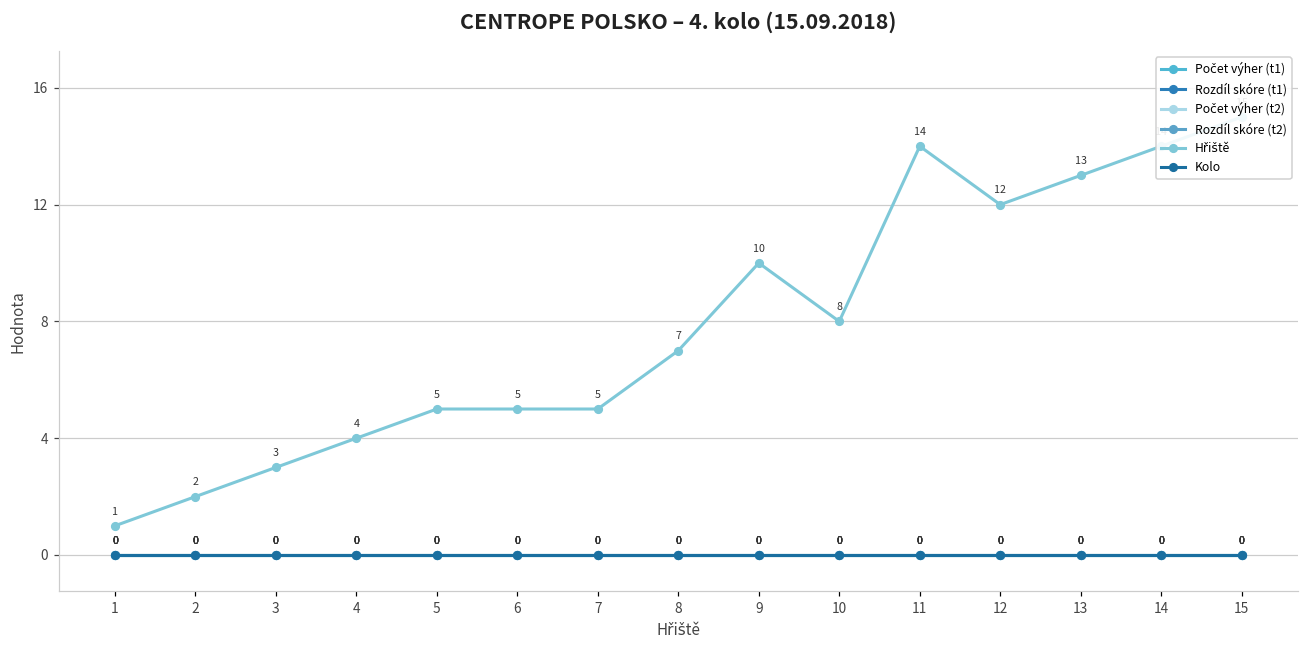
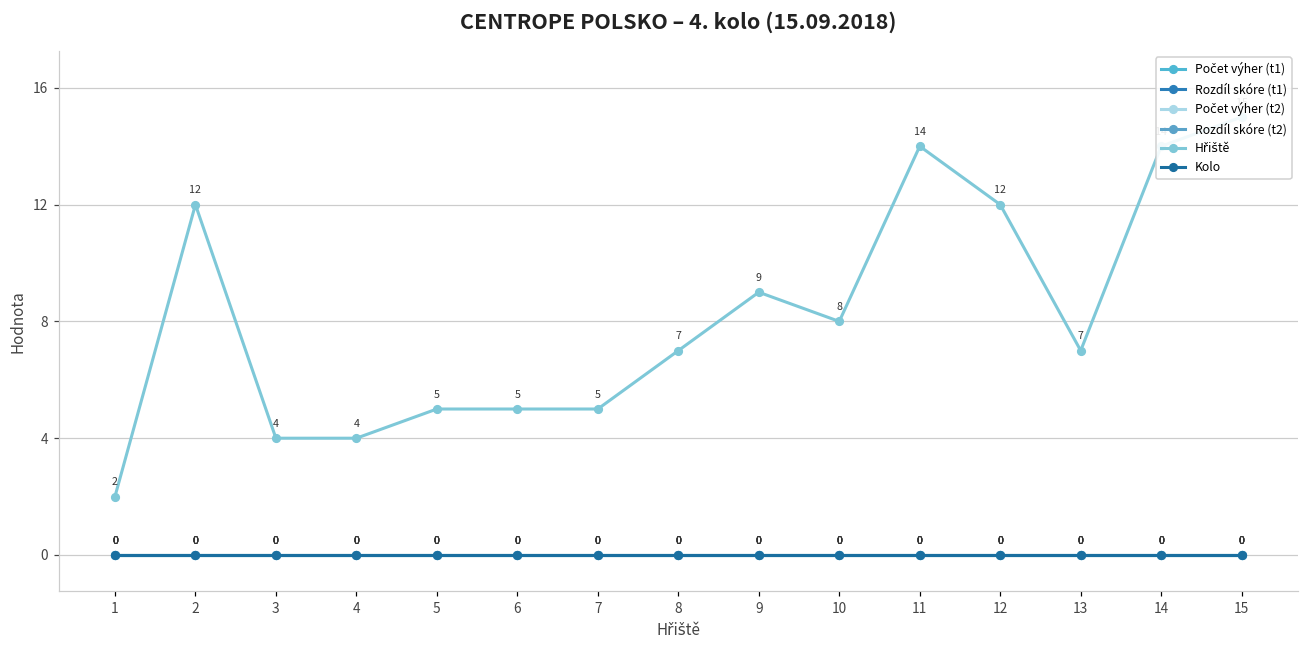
  {
    "Hřiště": {
-     "1": 1,
-     "2": 2,
-     "3": 3,
+     "1": 2,
+     "2": 12,
+     "3": 4,
      "4": 4,
      "5": 5,
      "6": 5,
      "7": 5,
      "8": 7,
-     "9": 10,
+     "9": 9,
      "10": 8,
      "11": 14,
      "12": 12,
-     "13": 13
+     "13": 7
    }
  }
